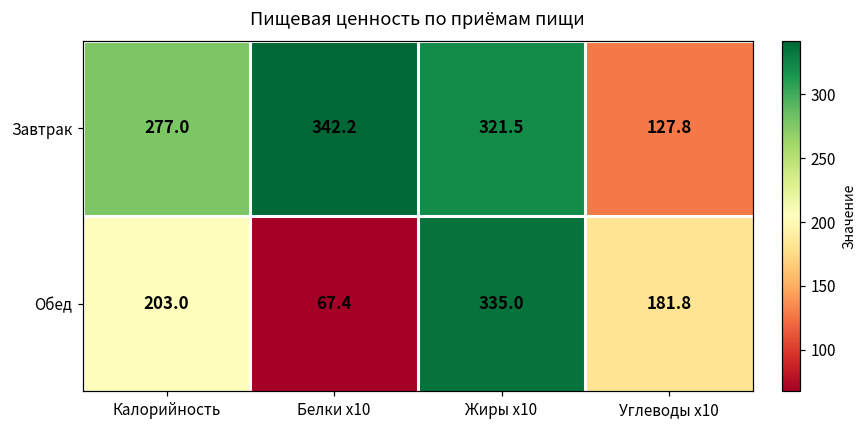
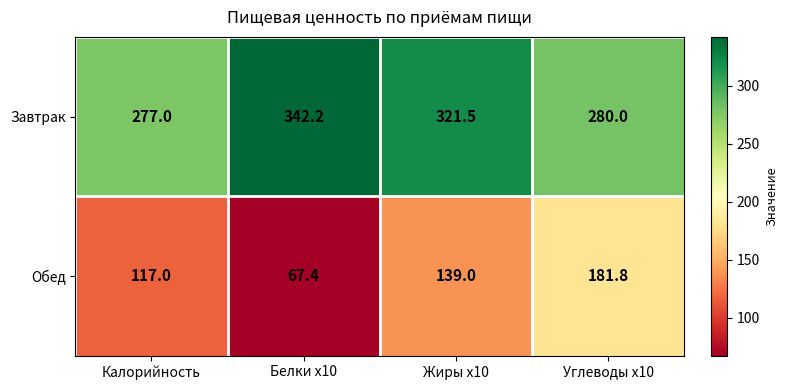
  {
    "Завтрак": {
      "Калорийность": 277.0,
      "Белки x10": 342.2,
      "Жиры x10": 321.5,
-     "Углеводы x10": 127.8
+     "Углеводы x10": 280.0
    },
    "Обед": {
-     "Калорийность": 203.0,
+     "Калорийность": 117.0,
      "Белки x10": 67.4,
-     "Жиры x10": 335.0,
+     "Жиры x10": 139.0,
      "Углеводы x10": 181.8
    }
  }
